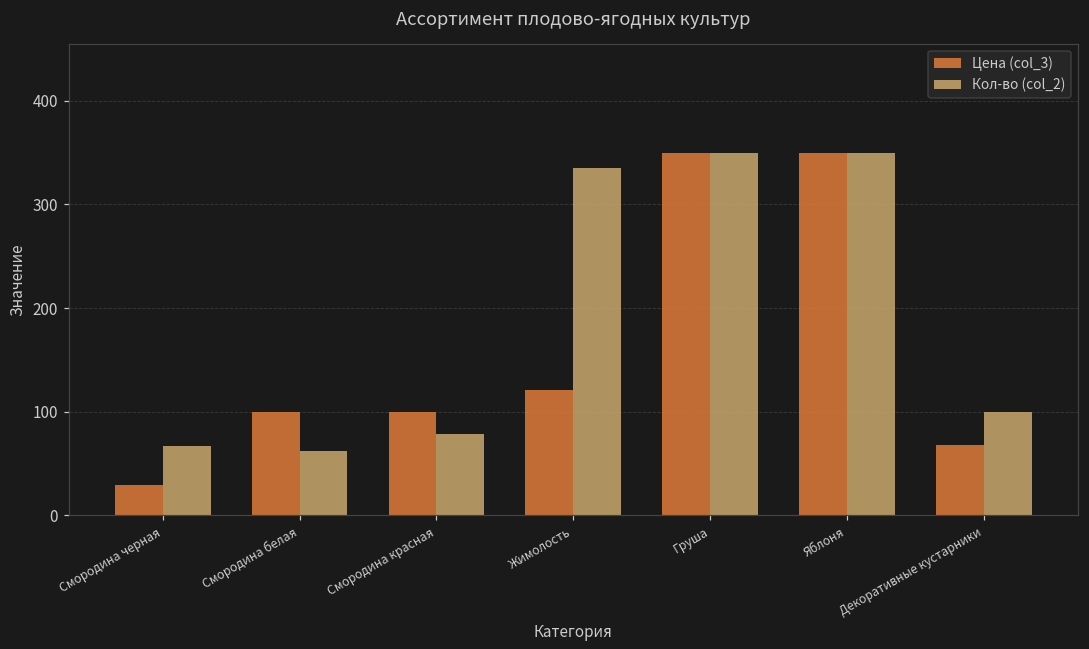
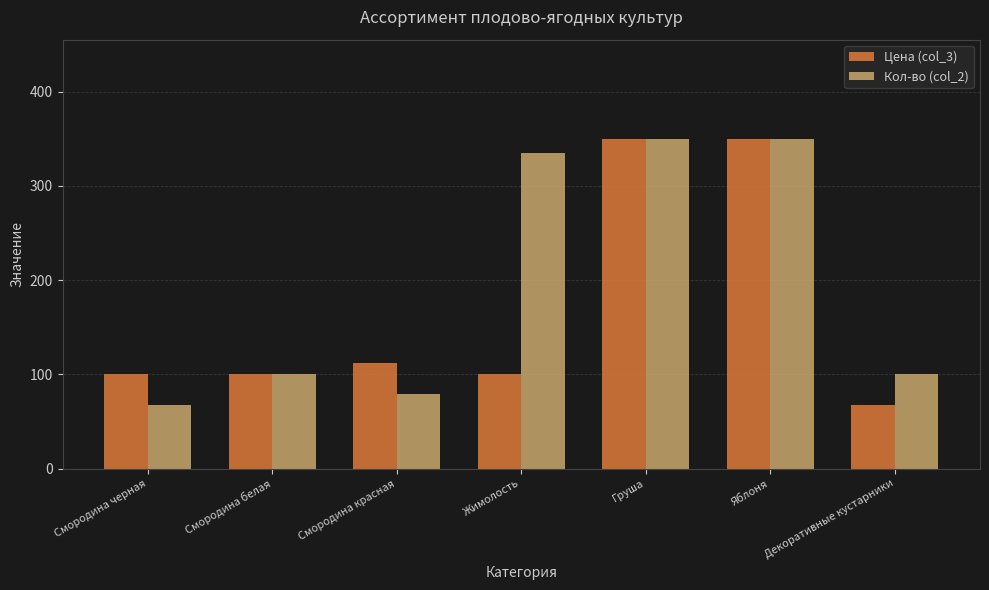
  {
    "Цена (col_3)": {
-     "Смородина черная": 30,
+     "Смородина черная": 100,
      "Смородина белая": 100,
-     "Смородина красная": 100,
-     "Жимолость": 120,
+     "Смородина красная": 110,
+     "Жимолость": 100,
      "Груша": 350,
      "Яблоня": 350,
      "Декоративные кустарники": 70
    },
    "Кол-во (col_2)": {
      "Смородина черная": 70,
-     "Смородина белая": 60,
+     "Смородина белая": 100,
      "Смородина красная": 80,
      "Жимолость": 340,
      "Груша": 350,
      "Яблоня": 350,
      "Декоративные кустарники": 100
    }
  }
